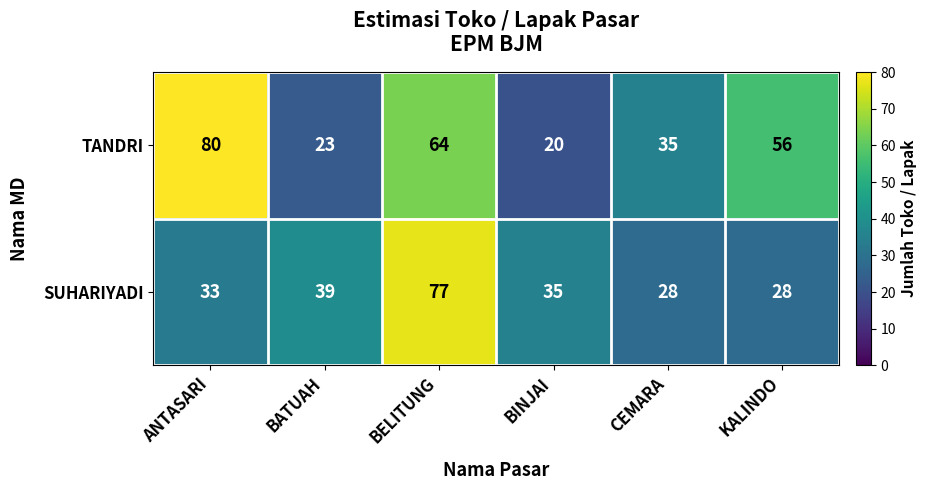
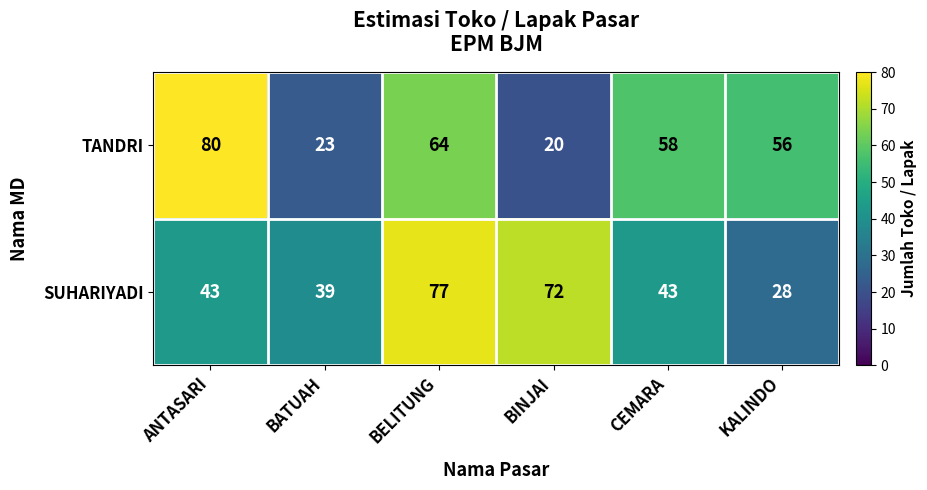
  {
    "TANDRI": {
      "ANTASARI": 80,
      "BATUAH": 23,
      "BELITUNG": 64,
      "BINJAI": 20,
-     "CEMARA": 35,
+     "CEMARA": 58,
      "KALINDO": 56
    },
    "SUHARIYADI": {
-     "ANTASARI": 33,
+     "ANTASARI": 43,
      "BATUAH": 39,
      "BELITUNG": 77,
-     "BINJAI": 35,
-     "CEMARA": 28,
+     "BINJAI": 72,
+     "CEMARA": 43,
      "KALINDO": 28
    }
  }
